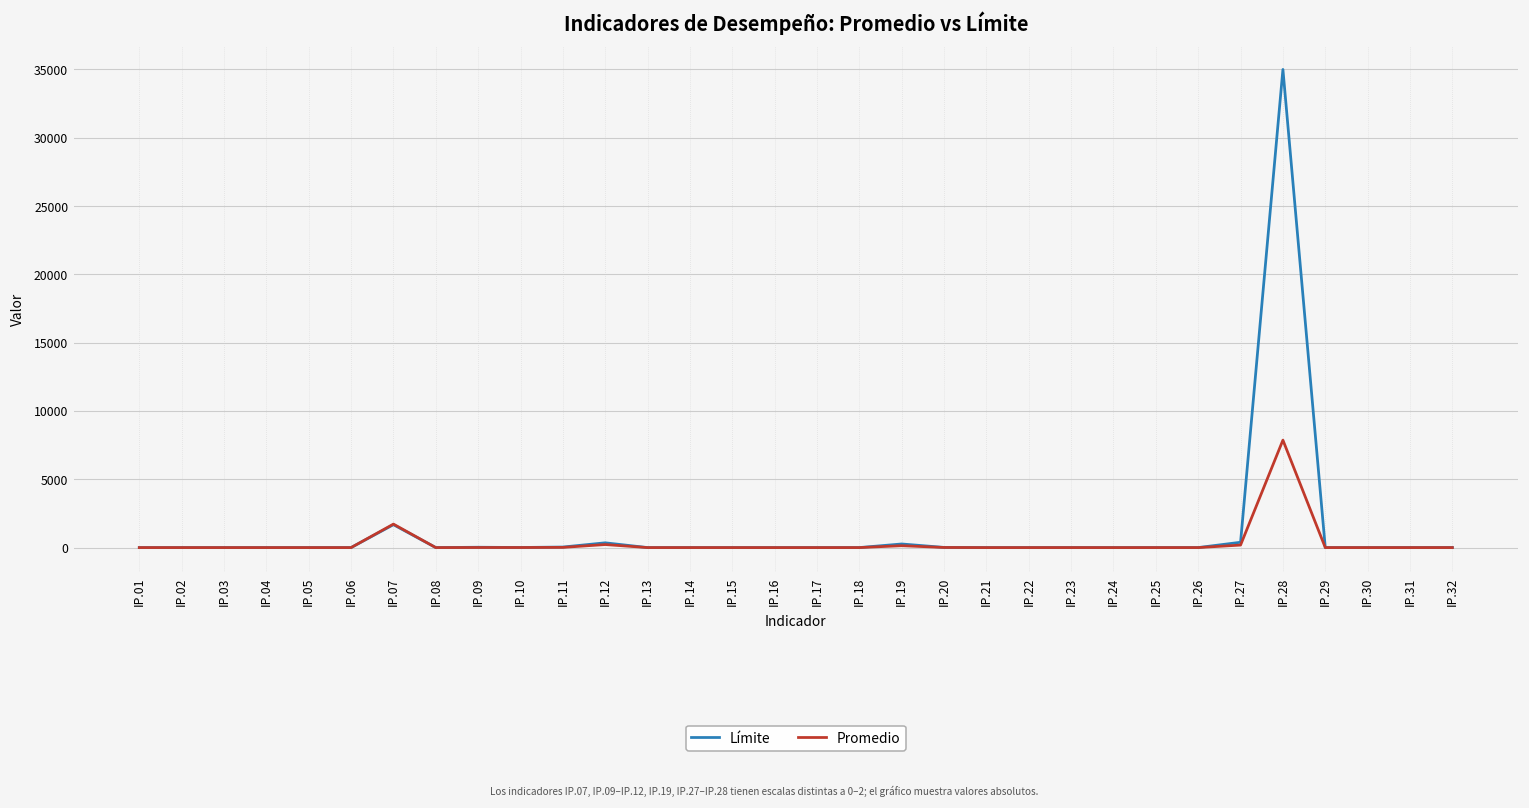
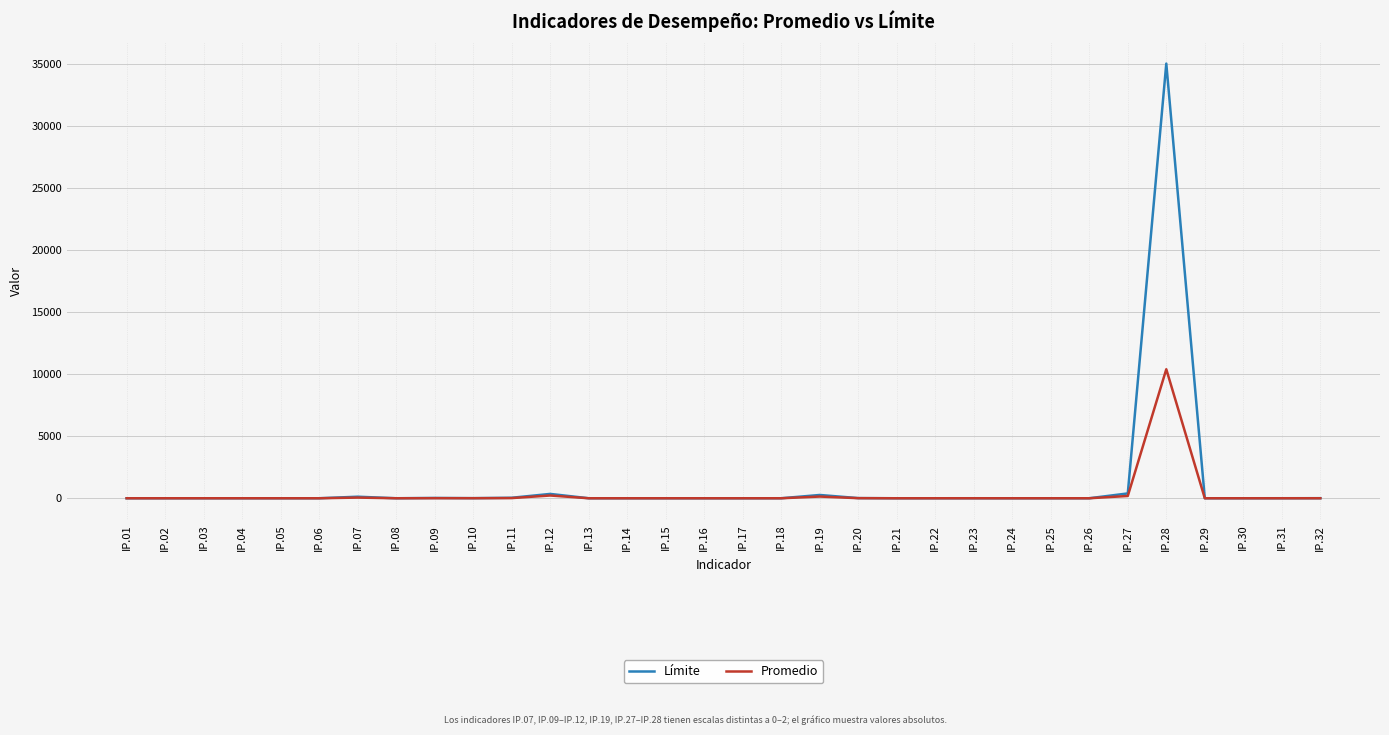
  {
    "Límite": {
-     "IP.07": 1700,
+     "IP.07": 100,
      "IP.27": 400,
      "IP.28": 35000
    },
    "Promedio": {
-     "IP.07": 1700,
+     "IP.07": 100,
      "IP.27": 200,
-     "IP.28": 7900
+     "IP.28": 10400
    }
  }
